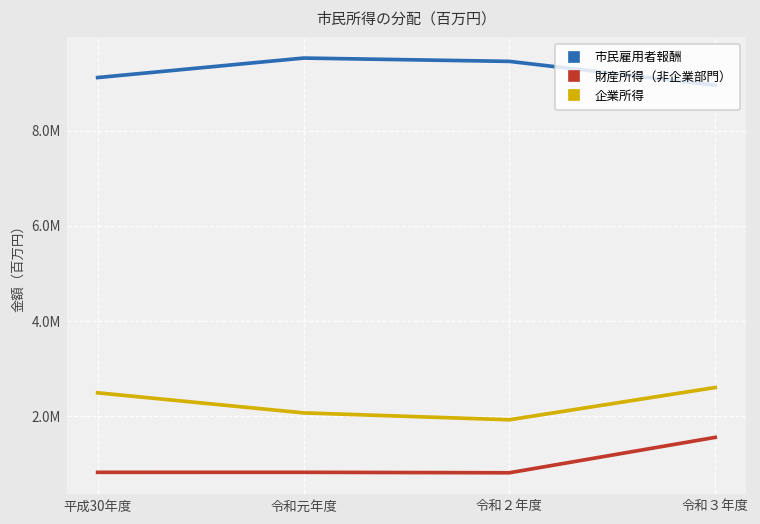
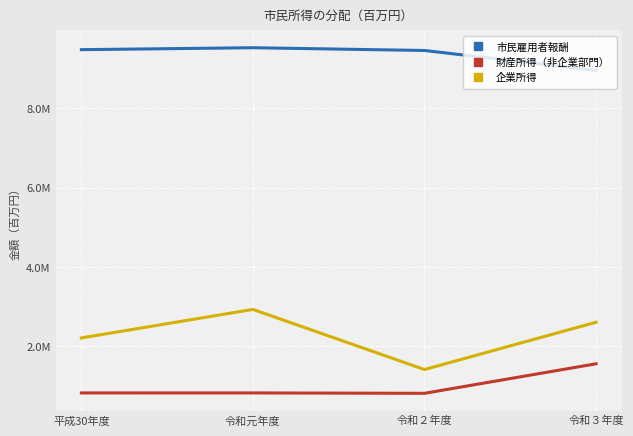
  {
    "市民雇用者報酬": {
-     "平成30年度": 9100000,
+     "平成30年度": 9500000,
      "令和元年度": 9500000,
      "令和２年度": 9500000
    },
    "財産所得（非企業部門）": {
      "平成30年度": 800000,
      "令和元年度": 800000,
      "令和２年度": 800000,
      "令和３年度": 1600000
    },
    "企業所得": {
-     "平成30年度": 2500000,
-     "令和元年度": 2100000,
-     "令和２年度": 1900000,
+     "平成30年度": 2200000,
+     "令和元年度": 2900000,
+     "令和２年度": 1400000,
      "令和３年度": 2600000
    }
  }
